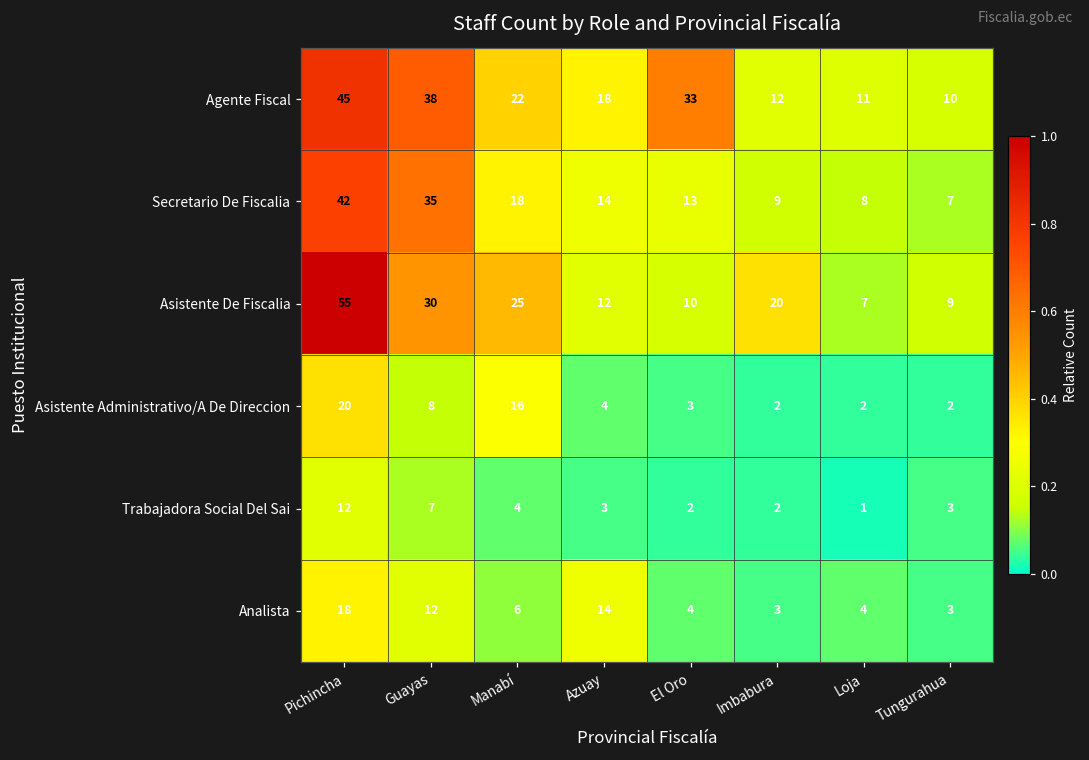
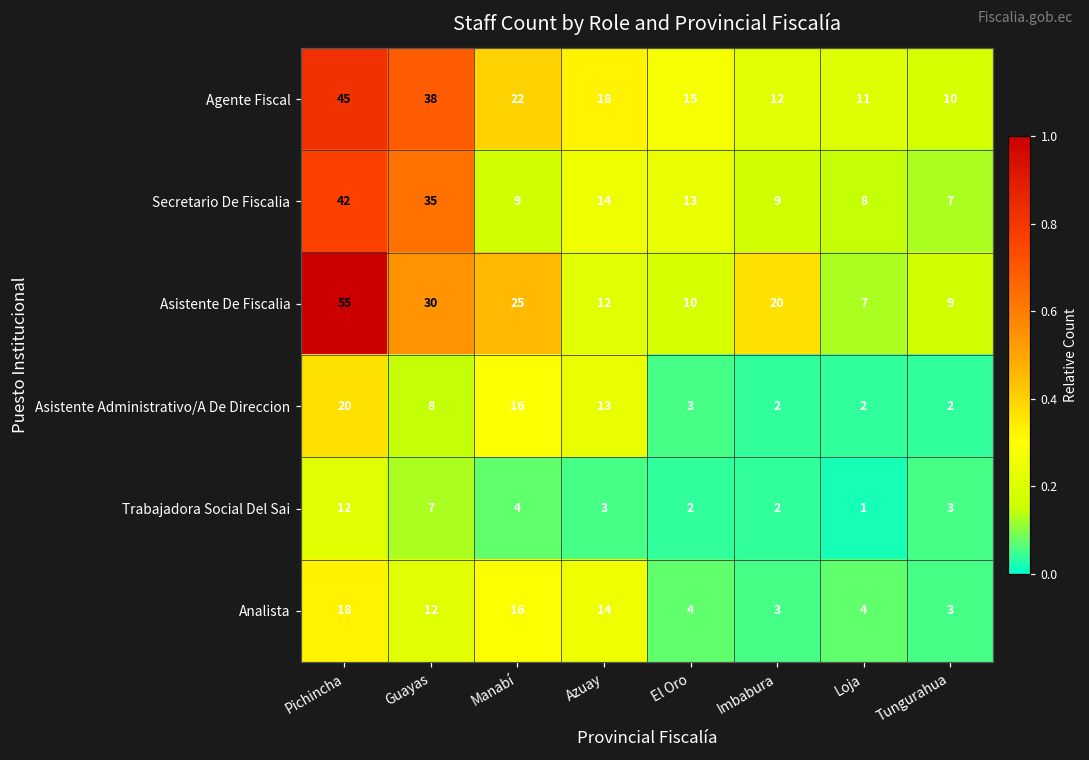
  {
    "Agente Fiscal": {
      "Pichincha": 45,
      "Guayas": 38,
      "Manabí": 22,
      "Azuay": 18,
-     "El Oro": 33,
+     "El Oro": 15,
      "Imbabura": 12,
      "Loja": 11,
      "Tungurahua": 10
    },
    "Secretario De Fiscalia": {
      "Pichincha": 42,
      "Guayas": 35,
-     "Manabí": 18,
+     "Manabí": 9,
      "Azuay": 14,
      "El Oro": 13,
      "Imbabura": 9,
      "Loja": 8,
      "Tungurahua": 7
    },
    "Asistente De Fiscalia": {
      "Pichincha": 55,
      "Guayas": 30,
      "Manabí": 25,
      "Azuay": 12,
      "El Oro": 10,
      "Imbabura": 20,
      "Loja": 7,
      "Tungurahua": 9
    },
    "Asistente Administrativo/A De Direccion": {
      "Pichincha": 20,
      "Guayas": 8,
      "Manabí": 16,
-     "Azuay": 4,
+     "Azuay": 13,
      "El Oro": 3,
      "Imbabura": 2,
      "Loja": 2,
      "Tungurahua": 2
    },
    "Trabajadora Social Del Sai": {
      "Pichincha": 12,
      "Guayas": 7,
      "Manabí": 4,
      "Azuay": 3,
      "El Oro": 2,
      "Imbabura": 2,
      "Loja": 1,
      "Tungurahua": 3
    },
    "Analista": {
      "Pichincha": 18,
      "Guayas": 12,
-     "Manabí": 6,
+     "Manabí": 16,
      "Azuay": 14,
      "El Oro": 4,
      "Imbabura": 3,
      "Loja": 4,
      "Tungurahua": 3
    }
  }
